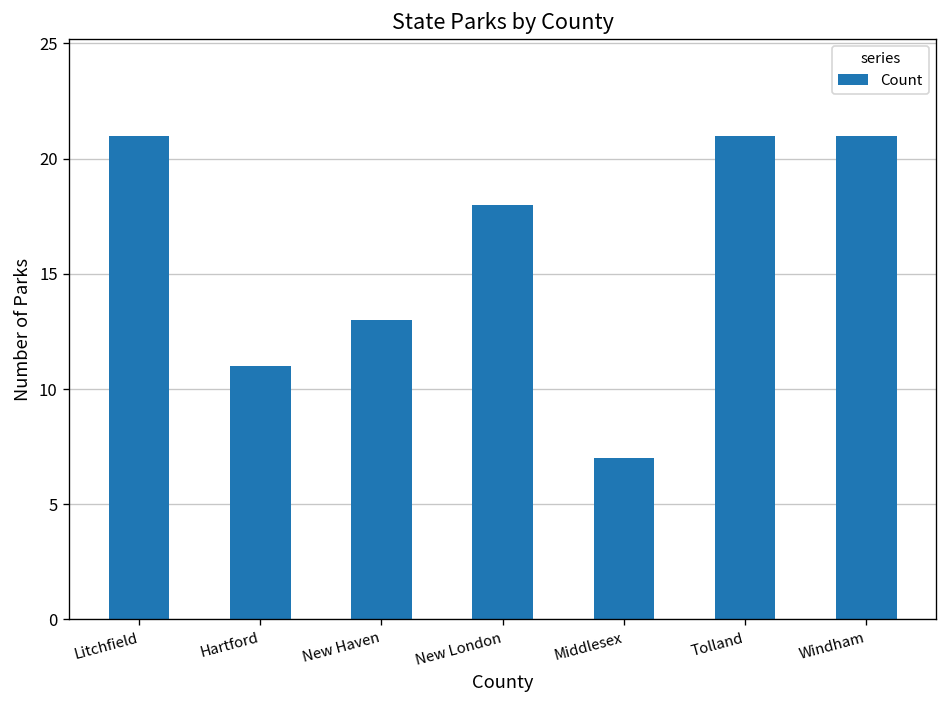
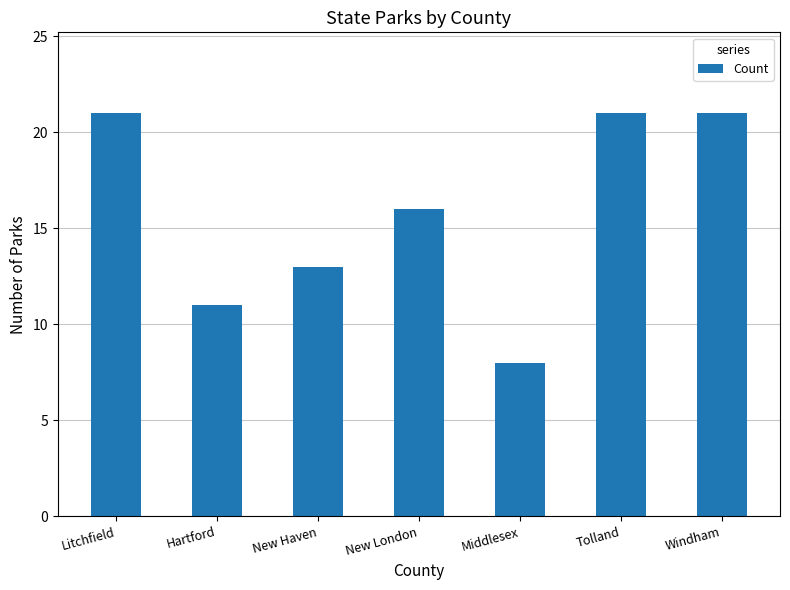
  {
    "Litchfield": 21,
    "Hartford": 11,
    "New Haven": 13,
-   "New London": 18,
-   "Middlesex": 7,
+   "New London": 16,
+   "Middlesex": 8,
    "Tolland": 21,
    "Windham": 21
  }
